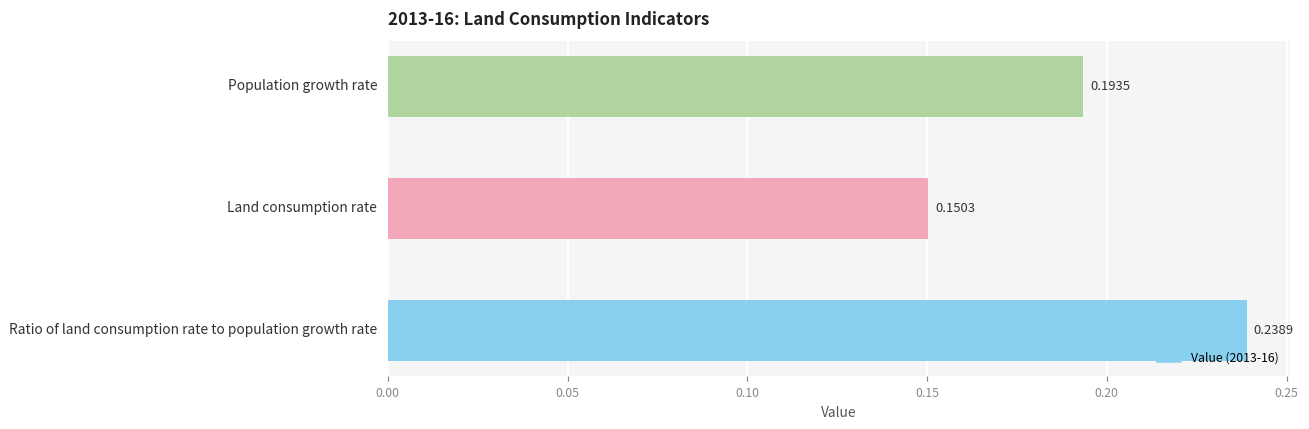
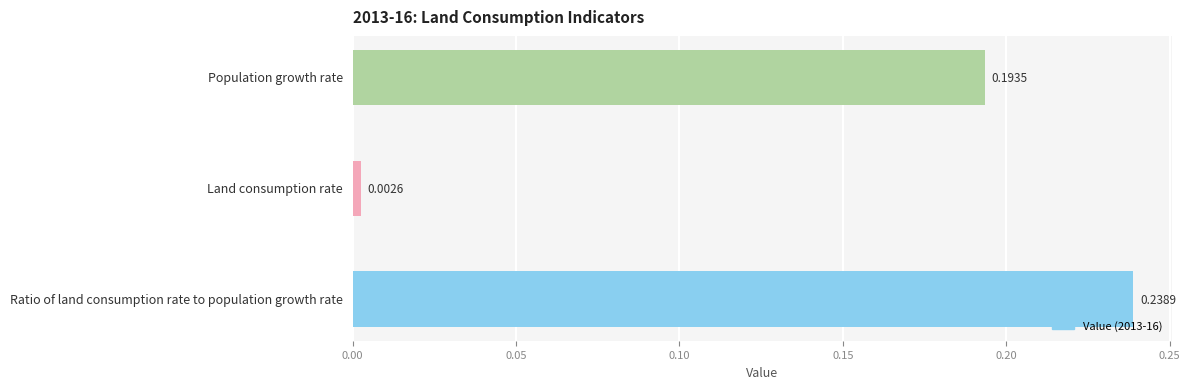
  {
    "Population growth rate": 0.1935,
-   "Land consumption rate": 0.1503,
+   "Land consumption rate": 0.0026,
    "Ratio of land consumption rate to population growth rate": 0.2389
  }
